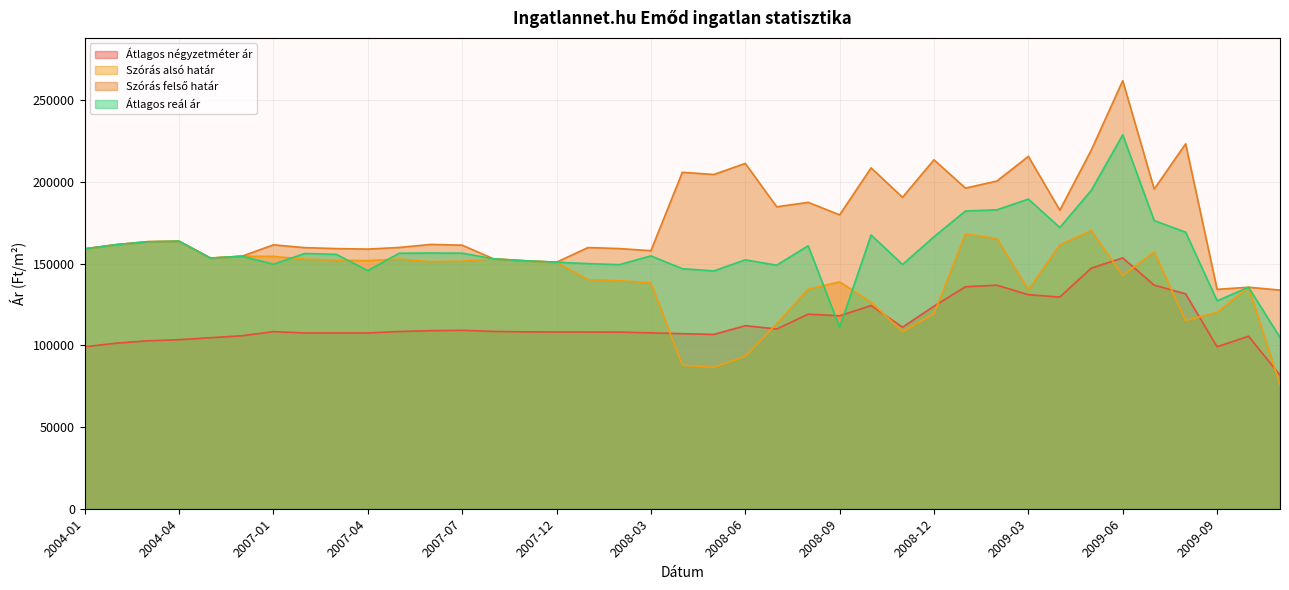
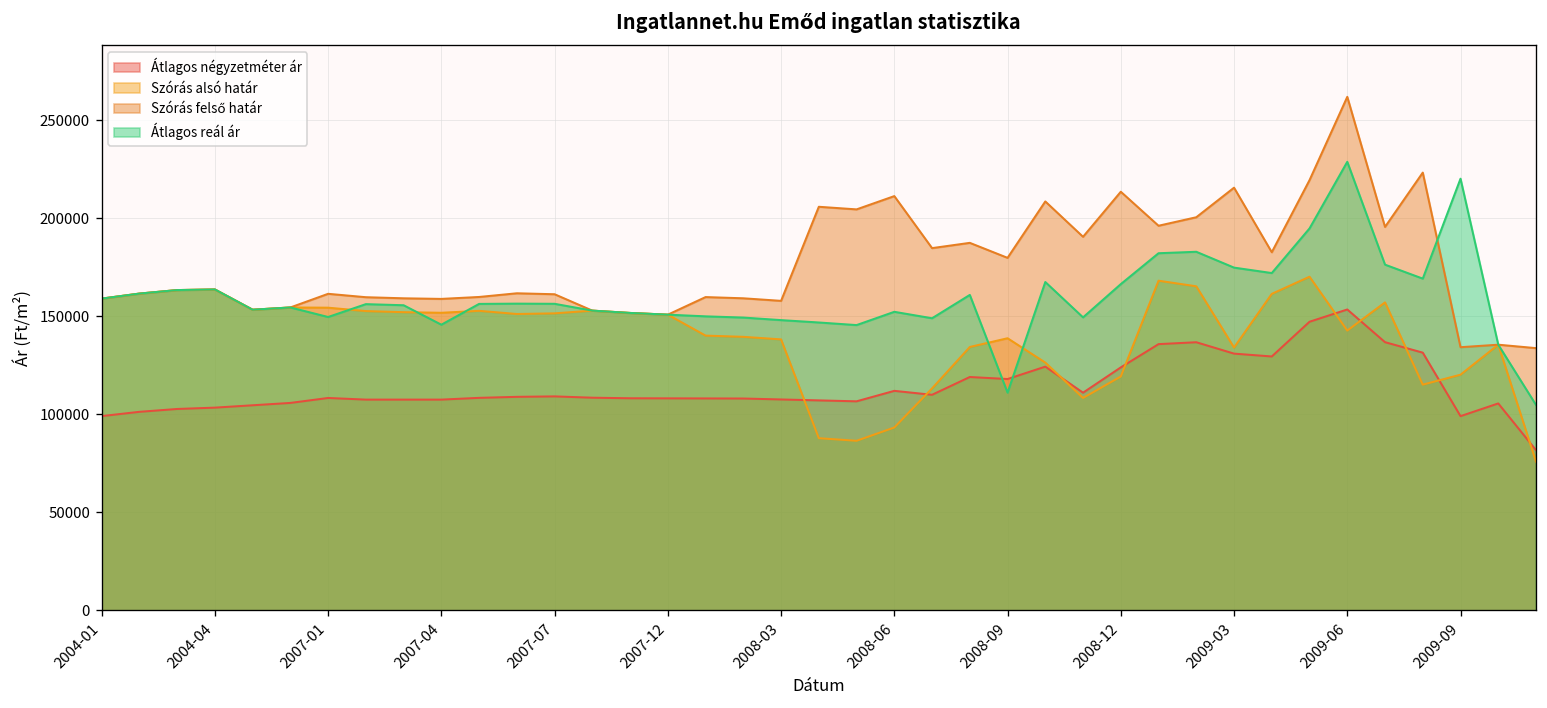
  {
    "Átlagos reál ár": {
      "2007-01": 150000,
      "2007-04": 146000,
      "2007-07": 156000,
-     "2008-03": 155000,
+     "2008-03": 148000,
      "2008-06": 152000,
      "2008-09": 111000,
      "2008-12": 166000,
-     "2009-03": 189000,
+     "2009-03": 175000,
      "2009-06": 229000,
-     "2009-09": 127000
+     "2009-09": 220000
    }
  }
